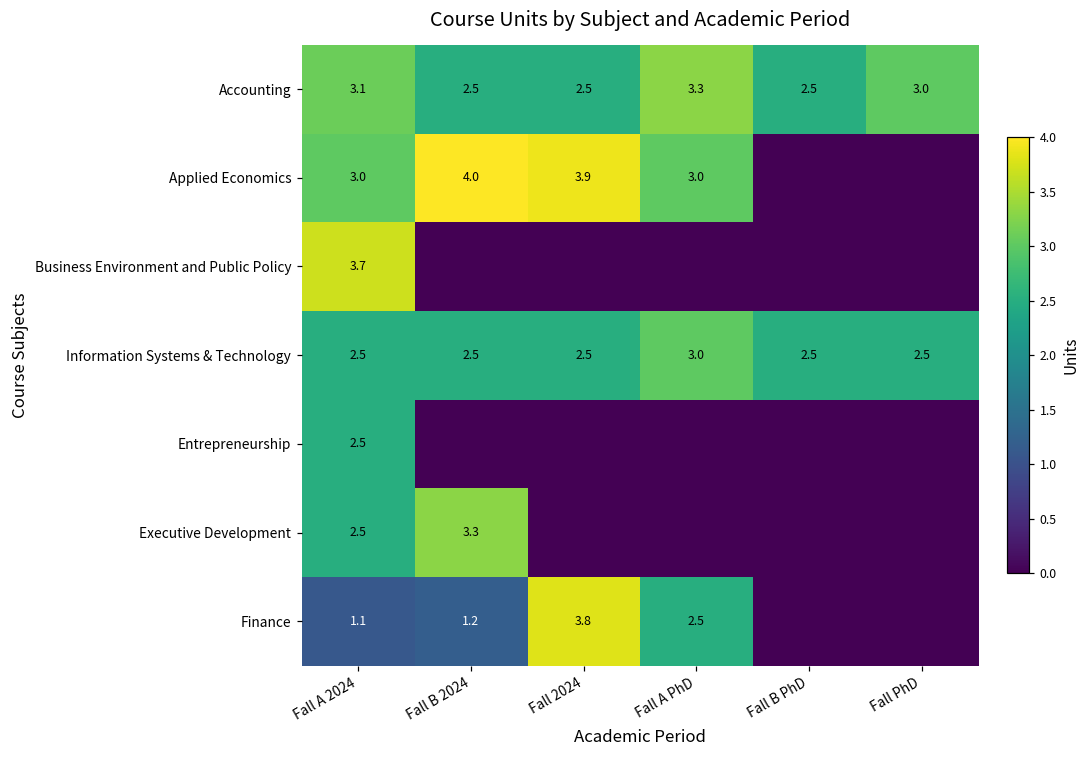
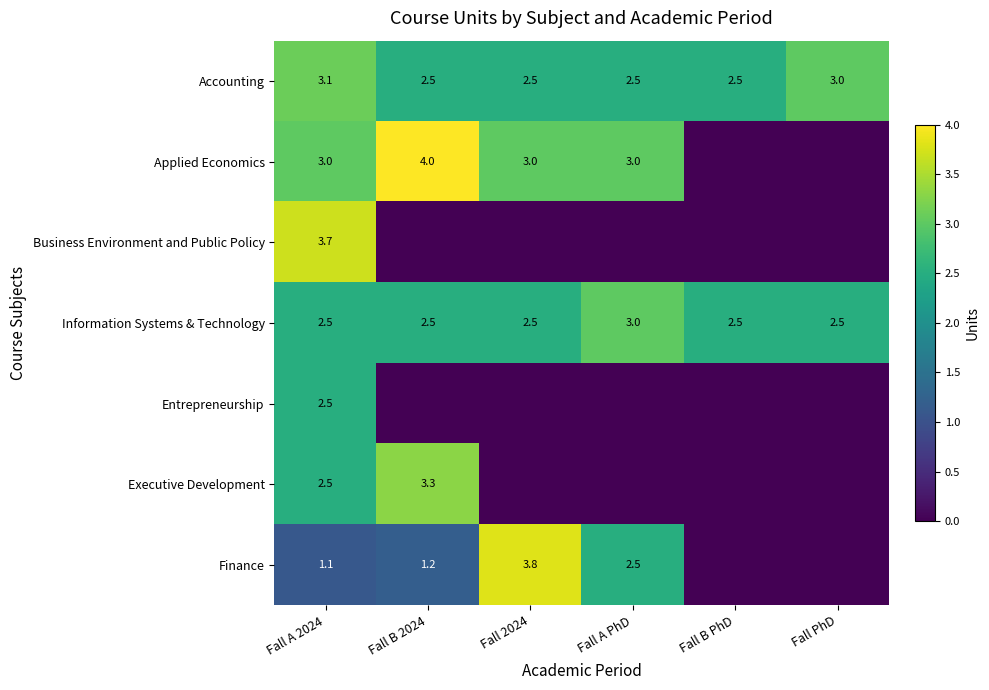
  {
    "Accounting": {
      "Fall A 2024": 3.1,
      "Fall B 2024": 2.5,
      "Fall 2024": 2.5,
-     "Fall A PhD": 3.3,
+     "Fall A PhD": 2.5,
      "Fall B PhD": 2.5,
      "Fall PhD": 3.0
    },
    "Applied Economics": {
      "Fall A 2024": 3.0,
      "Fall B 2024": 4.0,
-     "Fall 2024": 3.9,
+     "Fall 2024": 3.0,
      "Fall A PhD": 3.0
    },
    "Business Environment and Public Policy": {
      "Fall A 2024": 3.7
    },
    "Information Systems & Technology": {
      "Fall A 2024": 2.5,
      "Fall B 2024": 2.5,
      "Fall 2024": 2.5,
      "Fall A PhD": 3.0,
      "Fall B PhD": 2.5,
      "Fall PhD": 2.5
    },
    "Entrepreneurship": {
      "Fall A 2024": 2.5
    },
    "Executive Development": {
      "Fall A 2024": 2.5,
      "Fall B 2024": 3.3
    },
    "Finance": {
      "Fall A 2024": 1.1,
      "Fall B 2024": 1.2,
      "Fall 2024": 3.8,
      "Fall A PhD": 2.5
    }
  }
